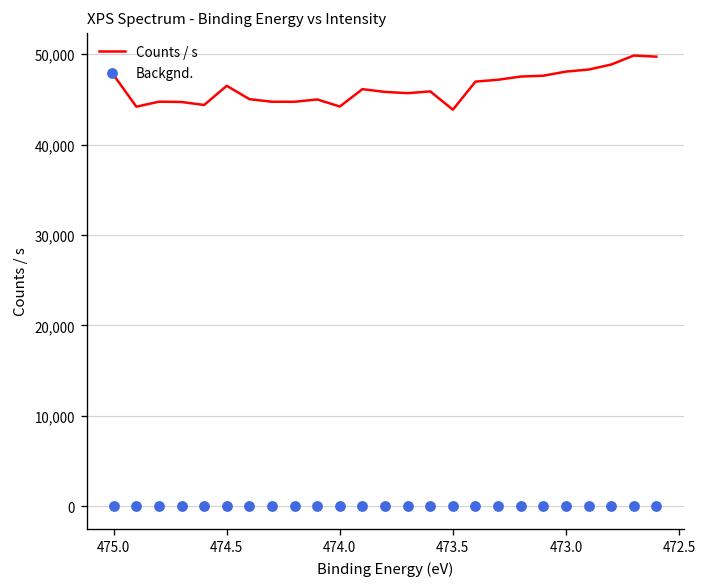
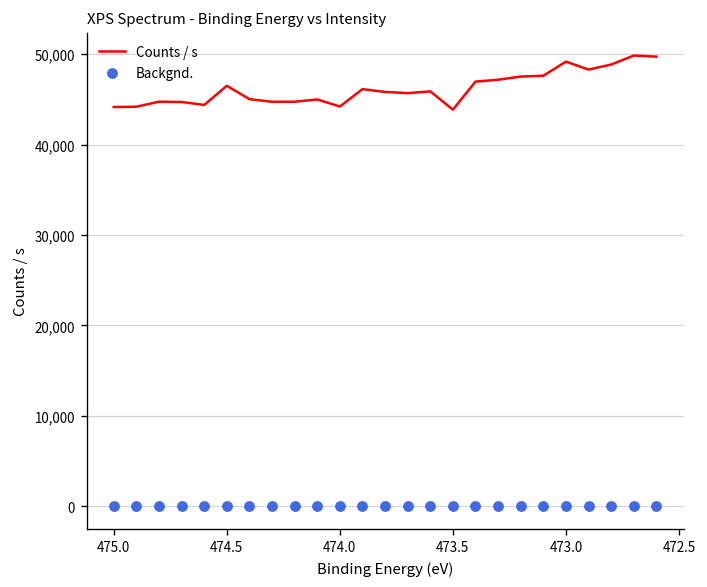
  {
    "Counts / s": {
-     "475.0": "48,000",
+     "475.0": "44,000",
      "474.5": "46,000",
      "474.0": "44,000",
      "473.5": "44,000",
-     "473.0": "48,000"
+     "473.0": "49,000"
    }
  }
